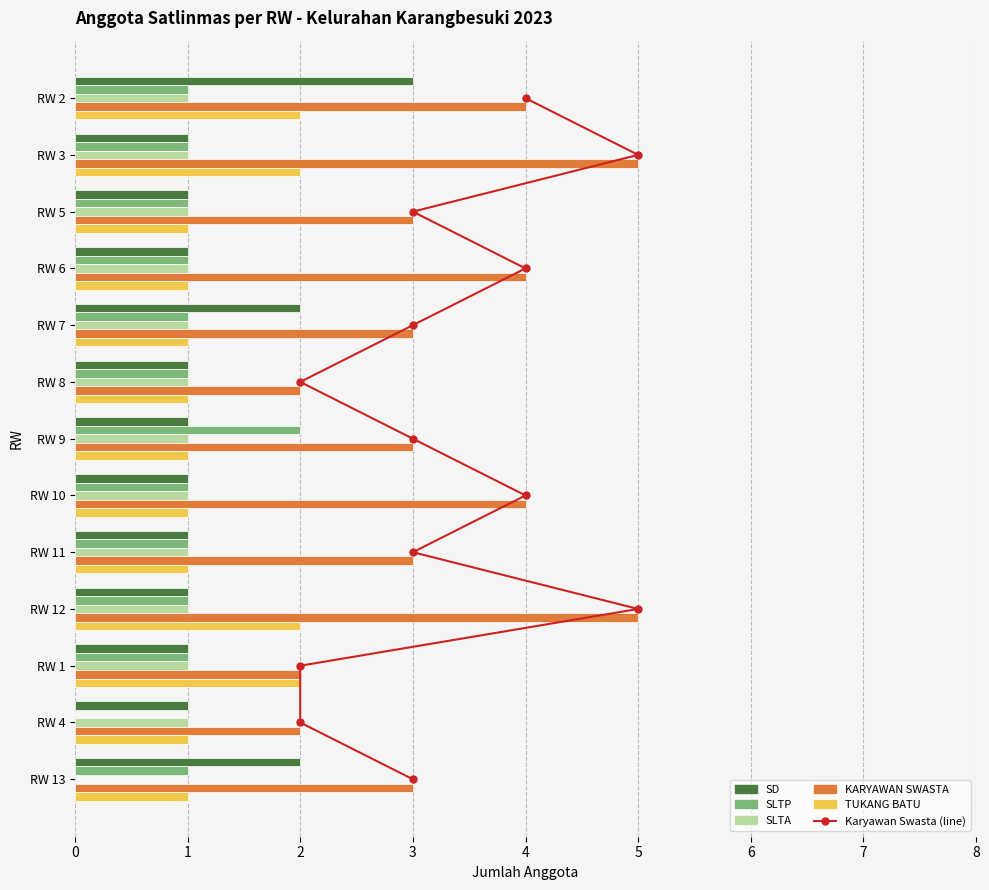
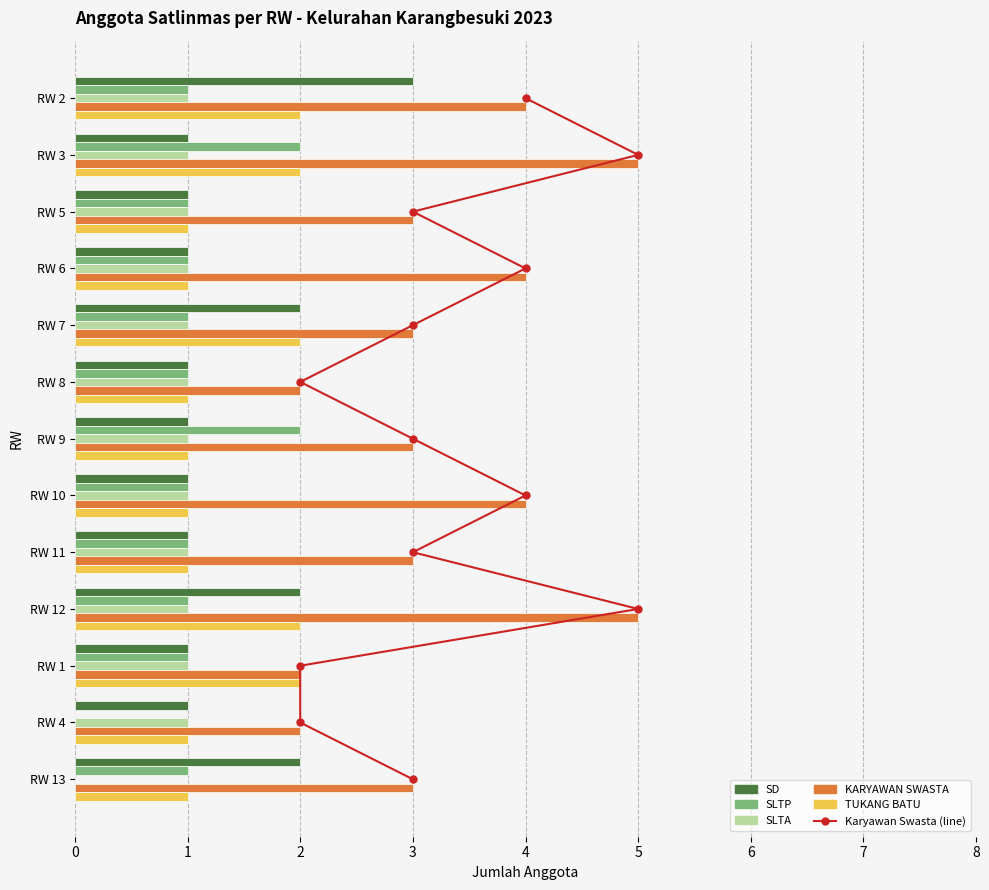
  {
    "SD": {
      "RW 2": 3,
      "RW 3": 1,
      "RW 5": 1,
      "RW 6": 1,
      "RW 7": 2,
      "RW 8": 1,
      "RW 9": 1,
      "RW 10": 1,
      "RW 11": 1,
-     "RW 12": 1,
+     "RW 12": 2,
      "RW 1": 1,
      "RW 4": 1,
      "RW 13": 2
    },
    "SLTP": {
      "RW 2": 1,
-     "RW 3": 1,
+     "RW 3": 2,
      "RW 5": 1,
      "RW 6": 1,
      "RW 7": 1,
      "RW 8": 1,
      "RW 9": 2,
      "RW 10": 1,
      "RW 11": 1,
      "RW 12": 1,
      "RW 1": 1,
      "RW 4": 0,
      "RW 13": 1
    },
    "SLTA": {
      "RW 2": 1,
      "RW 3": 1,
      "RW 5": 1,
      "RW 6": 1,
      "RW 7": 1,
      "RW 8": 1,
      "RW 9": 1,
      "RW 10": 1,
      "RW 11": 1,
      "RW 12": 1,
      "RW 1": 1,
      "RW 4": 1,
      "RW 13": 0
    },
    "KARYAWAN SWASTA": {
      "RW 2": 4,
      "RW 3": 5,
      "RW 5": 3,
      "RW 6": 4,
      "RW 7": 3,
      "RW 8": 2,
      "RW 9": 3,
      "RW 10": 4,
      "RW 11": 3,
      "RW 12": 5,
      "RW 1": 2,
      "RW 4": 2,
      "RW 13": 3
    },
    "TUKANG BATU": {
      "RW 2": 2,
      "RW 3": 2,
      "RW 5": 1,
      "RW 6": 1,
-     "RW 7": 1,
+     "RW 7": 2,
      "RW 8": 1,
      "RW 9": 1,
      "RW 10": 1,
      "RW 11": 1,
      "RW 12": 2,
      "RW 1": 2,
      "RW 4": 1,
      "RW 13": 1
    }
  }
